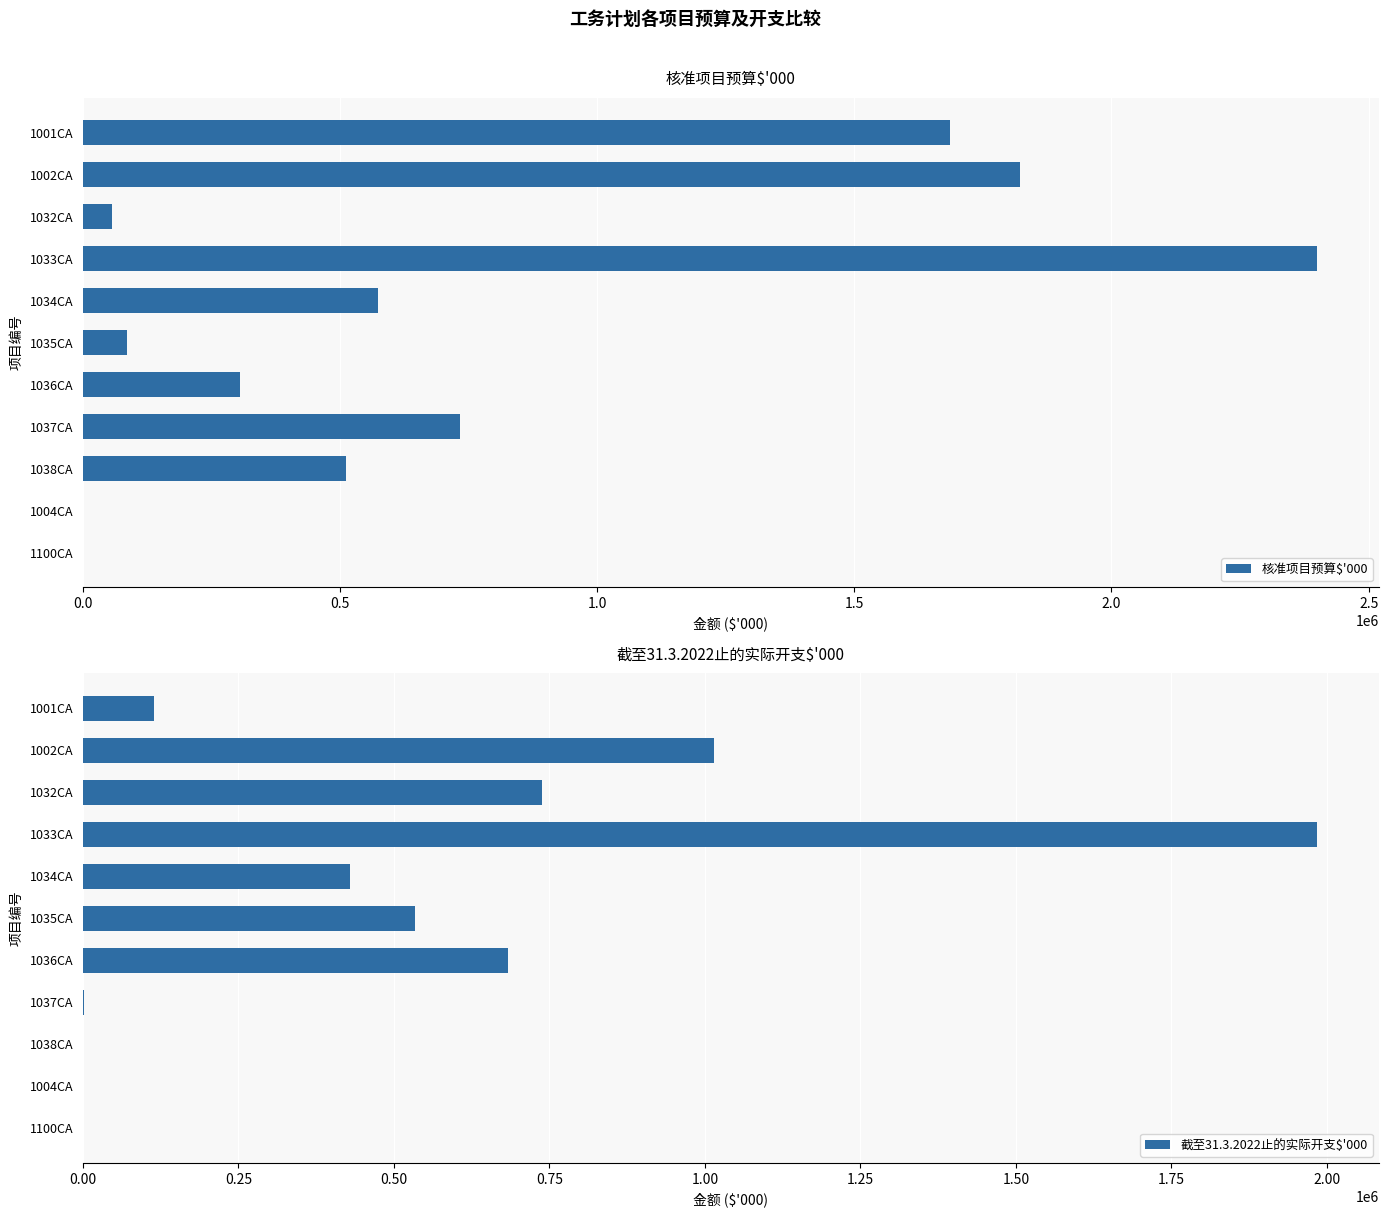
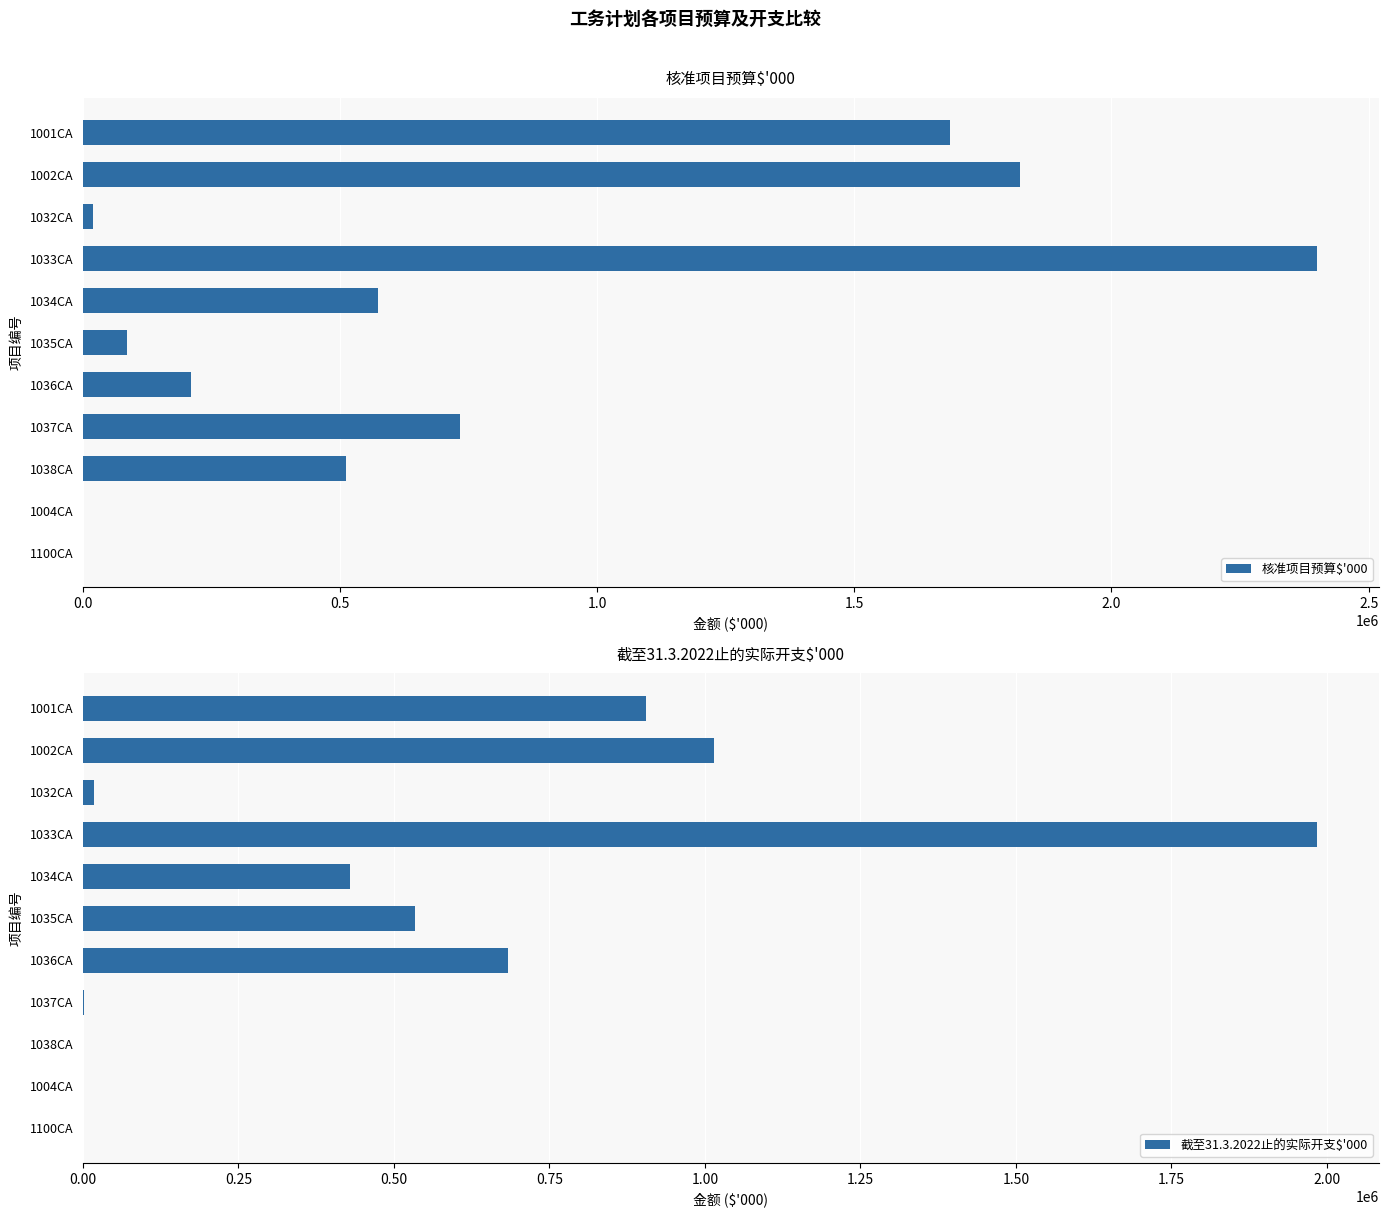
  {
    "核准项目预算$'000": {
      "1001CA": 1690000,
      "1002CA": 1820000,
-     "1032CA": 60000,
+     "1032CA": 20000,
      "1033CA": 2400000,
      "1034CA": 570000,
      "1035CA": 90000,
-     "1036CA": 310000,
+     "1036CA": 210000,
      "1037CA": 730000,
      "1038CA": 510000,
      "1004CA": 0,
      "1100CA": 0
    },
    "截至31.3.2022止的实际开支$'000": {
-     "1001CA": 110000,
+     "1001CA": 910000,
      "1002CA": 1010000,
-     "1032CA": 740000,
+     "1032CA": 20000,
      "1033CA": 1980000,
      "1034CA": 430000,
      "1035CA": 530000,
      "1036CA": 680000,
      "1038CA": 0,
      "1004CA": 0,
      "1100CA": 0
    }
  }
